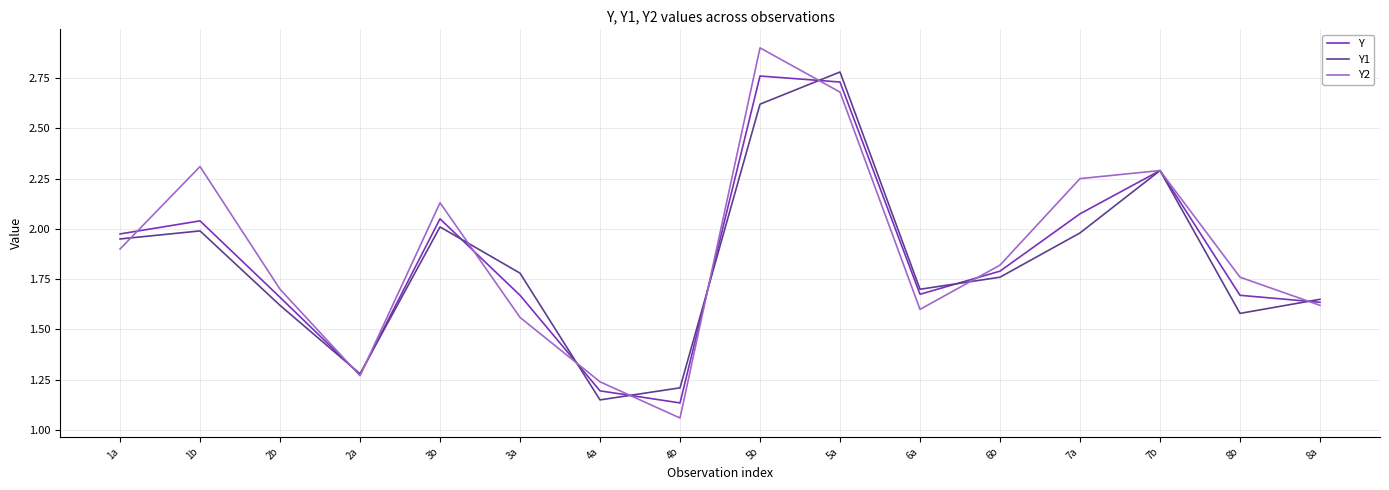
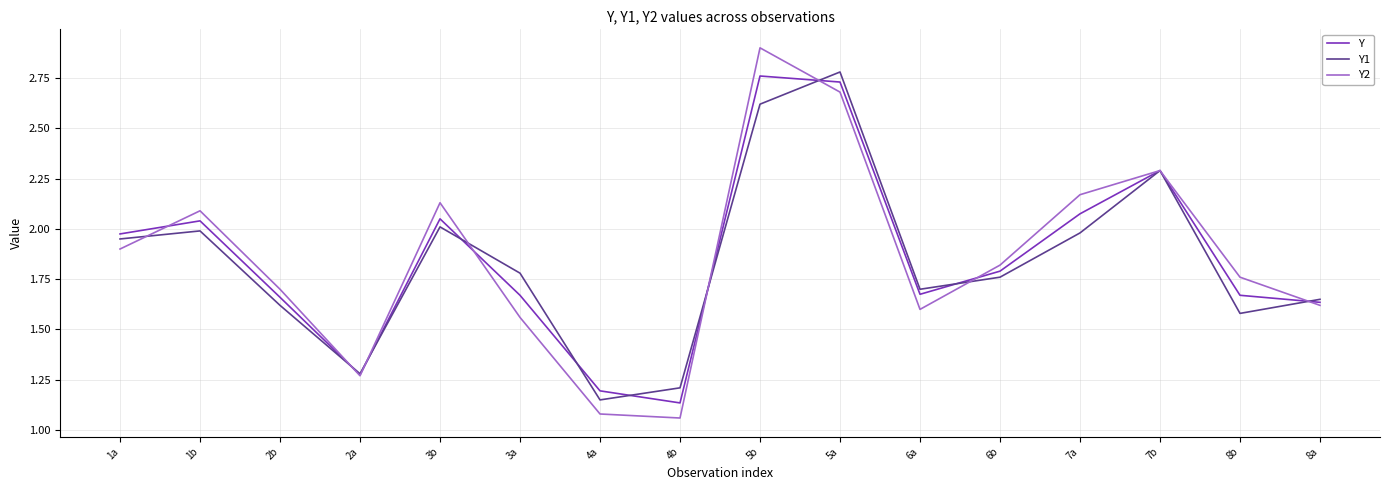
  {
    "Y2": {
      "1a": 1.90,
-     "1b": 2.31,
+     "1b": 2.09,
      "2b": 1.70,
      "3b": 2.13,
      "3a": 1.56,
-     "4a": 1.24,
+     "4a": 1.08,
      "4b": 1.06,
      "5b": 2.90,
      "5a": 2.68,
      "6a": 1.60,
      "6b": 1.82,
-     "7a": 2.25,
+     "7a": 2.17,
      "8b": 1.76,
      "8a": 1.62
    }
  }
